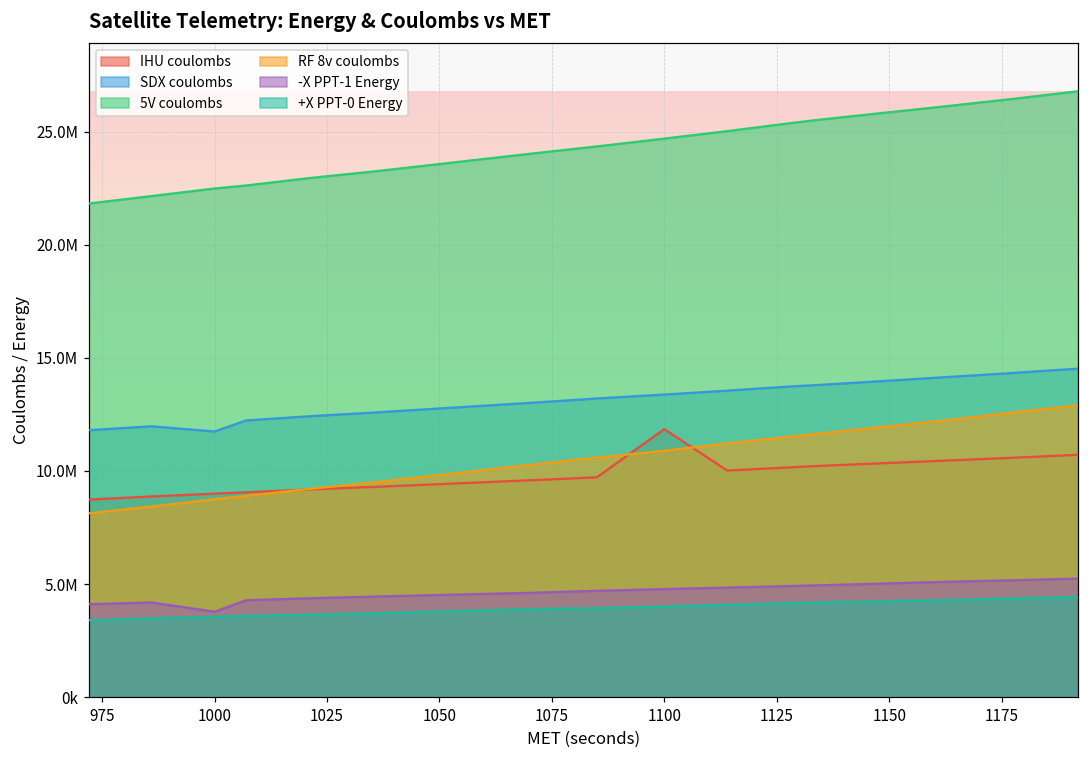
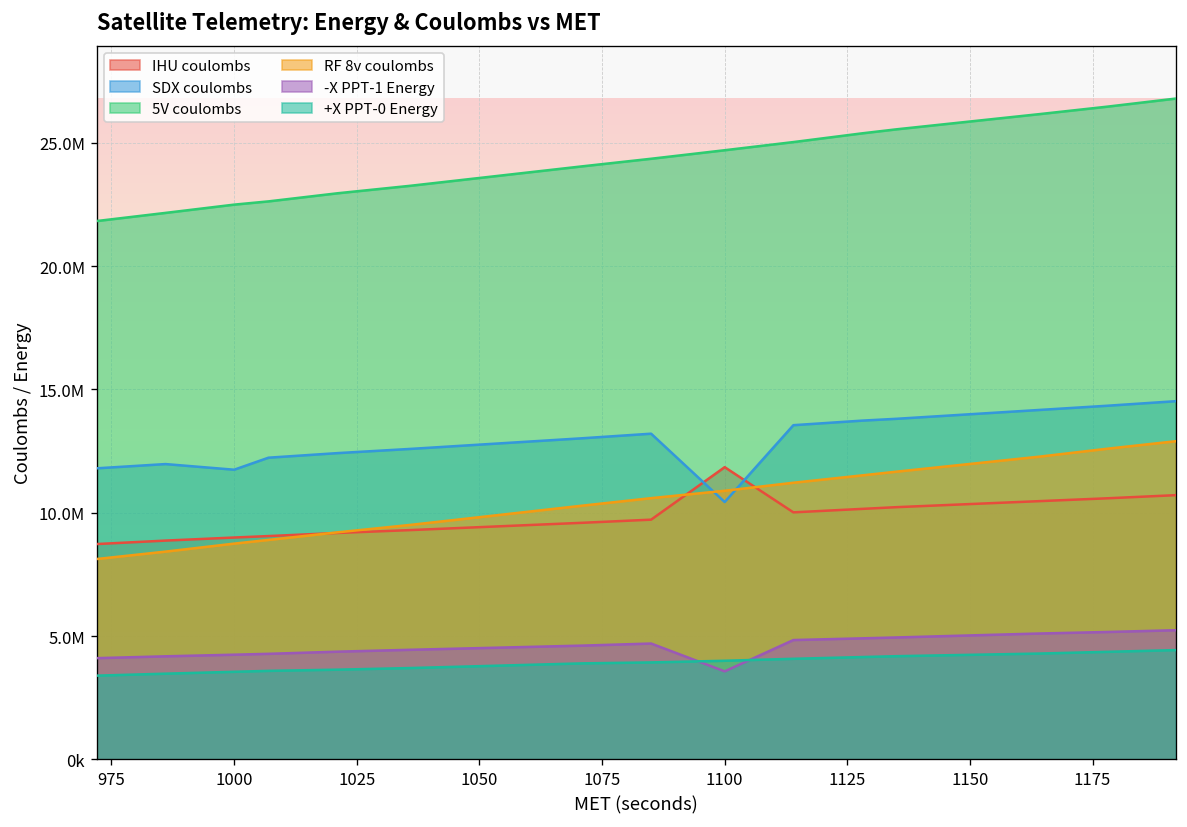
  {
    "IHU coulombs": {
      "1000": 9000000,
      "1100": 11800000
    },
    "SDX coulombs": {
      "1000": 11700000,
-     "1100": 13400000
+     "1100": 10400000
    },
    "RF 8v coulombs": {
      "1000": 8700000,
      "1100": 10900000
    },
    "-X PPT-1 Energy": {
-     "1000": 3800000,
-     "1100": 4800000
+     "1000": 4200000,
+     "1100": 3600000
    }
  }
